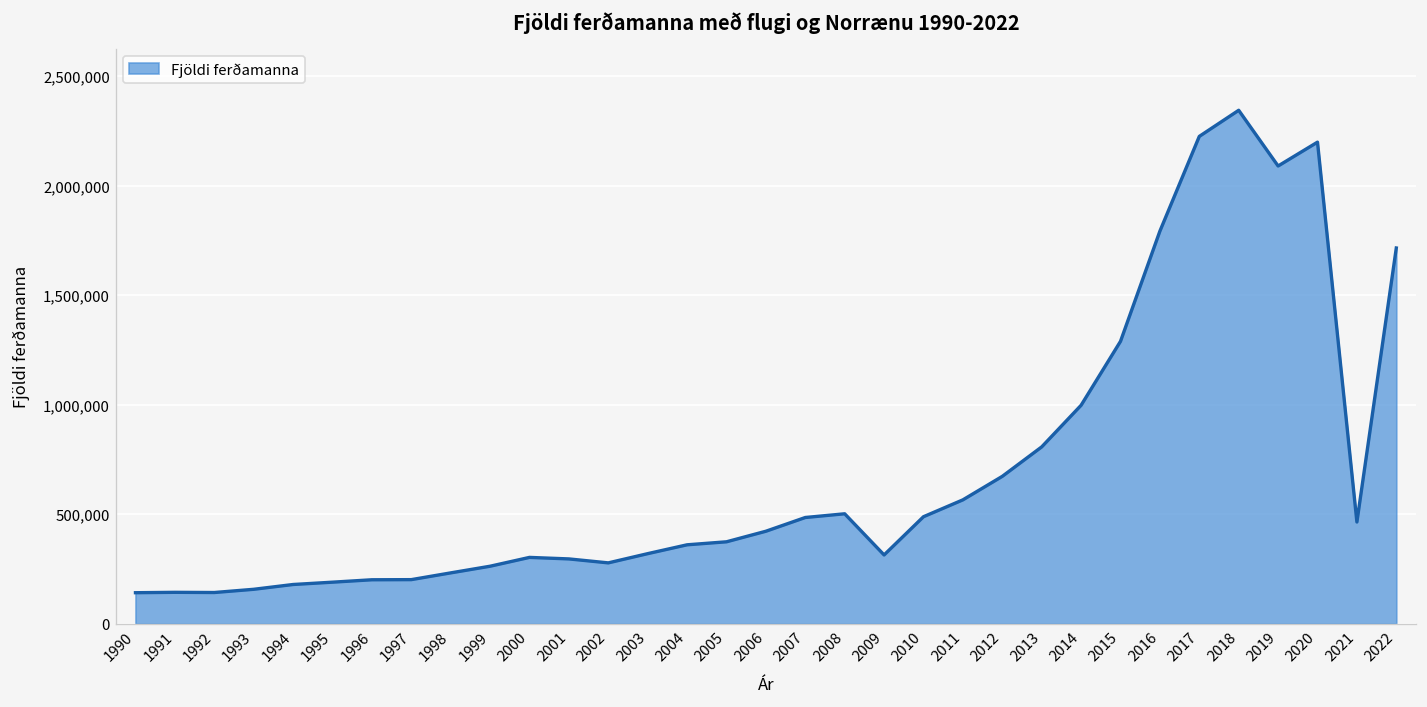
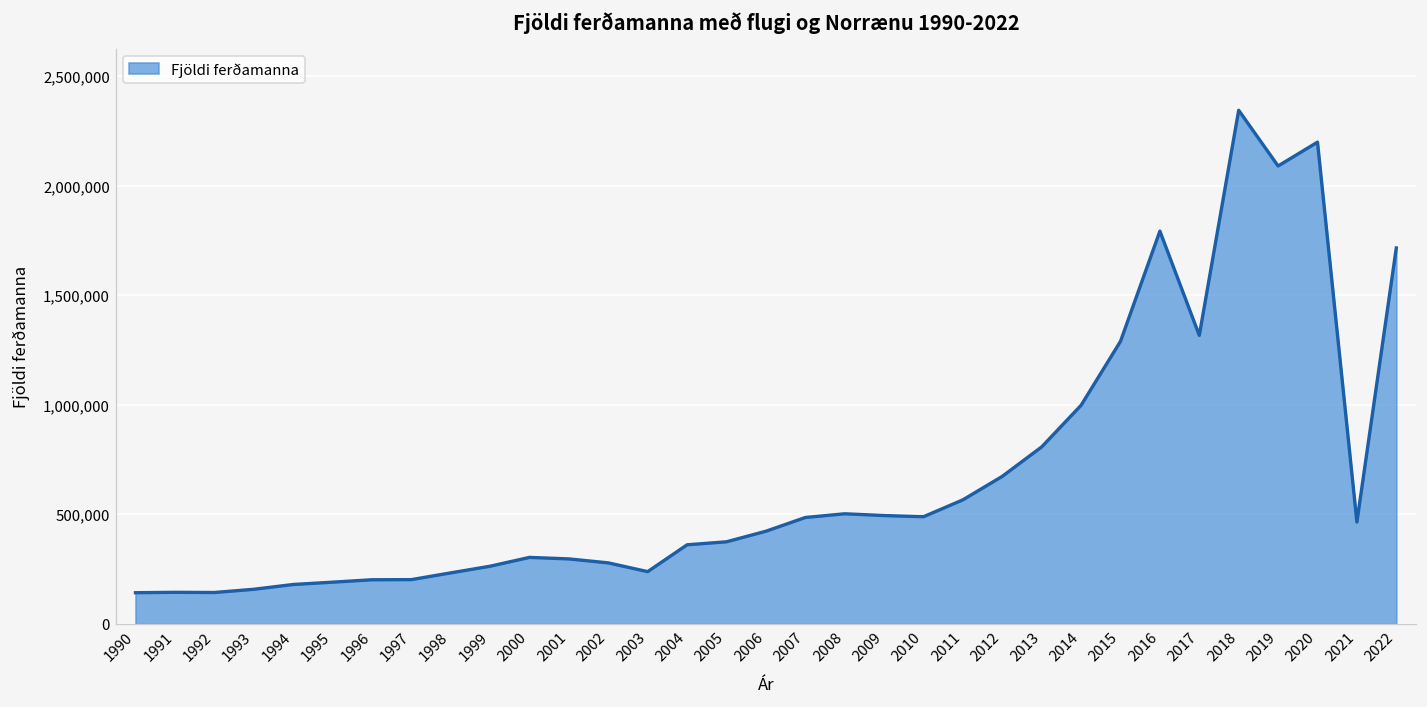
  {
    "1990": "140,000",
    "1991": "140,000",
    "1992": "140,000",
    "1993": "160,000",
    "1994": "180,000",
    "1995": "190,000",
    "1996": "200,000",
    "1997": "200,000",
    "1998": "230,000",
    "1999": "260,000",
    "2000": "300,000",
    "2001": "300,000",
    "2002": "280,000",
-   "2003": "320,000",
+   "2003": "240,000",
    "2004": "360,000",
    "2005": "370,000",
    "2006": "420,000",
    "2007": "490,000",
    "2008": "500,000",
-   "2009": "310,000",
+   "2009": "490,000",
    "2010": "490,000",
    "2011": "570,000",
    "2012": "670,000",
    "2013": "810,000",
    "2014": "1,000,000",
    "2015": "1,290,000",
    "2016": "1,790,000",
-   "2017": "2,220,000",
+   "2017": "1,320,000",
    "2018": "2,340,000",
    "2019": "2,090,000",
    "2020": "2,200,000",
    "2021": "460,000",
    "2022": "1,720,000"
  }
